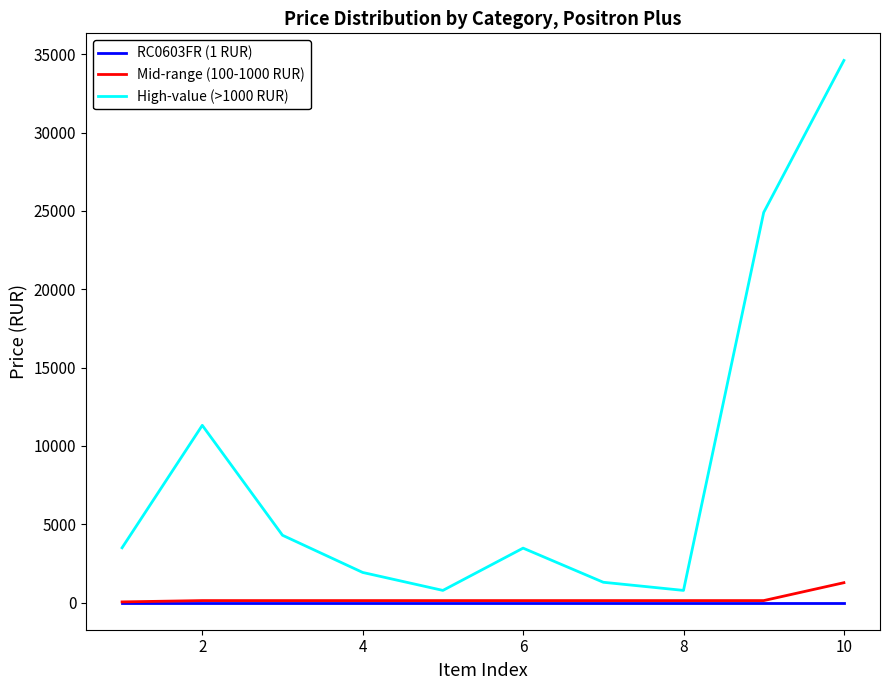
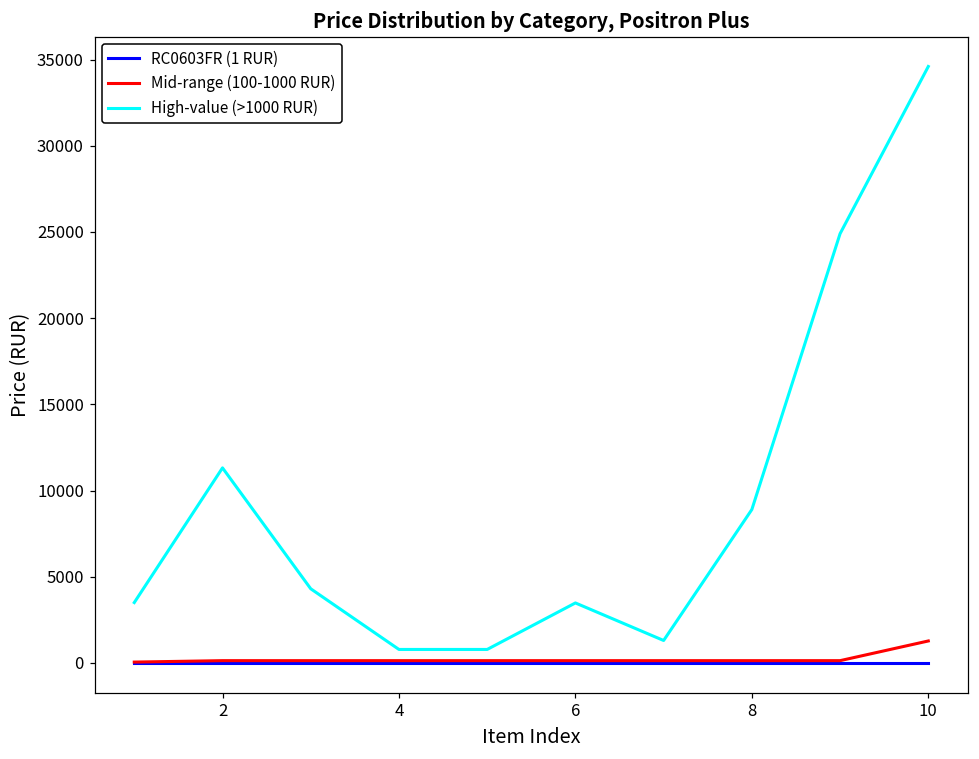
  {
    "RC0603FR (1 RUR)": {
      "10": 0
    },
    "Mid-range (100-1000 RUR)": {
      "10": 1300
    },
    "High-value (>1000 RUR)": {
      "2": 11300,
-     "4": 1900,
+     "4": 800,
      "6": 3500,
-     "8": 800,
+     "8": 8900,
      "10": 34600
    }
  }
